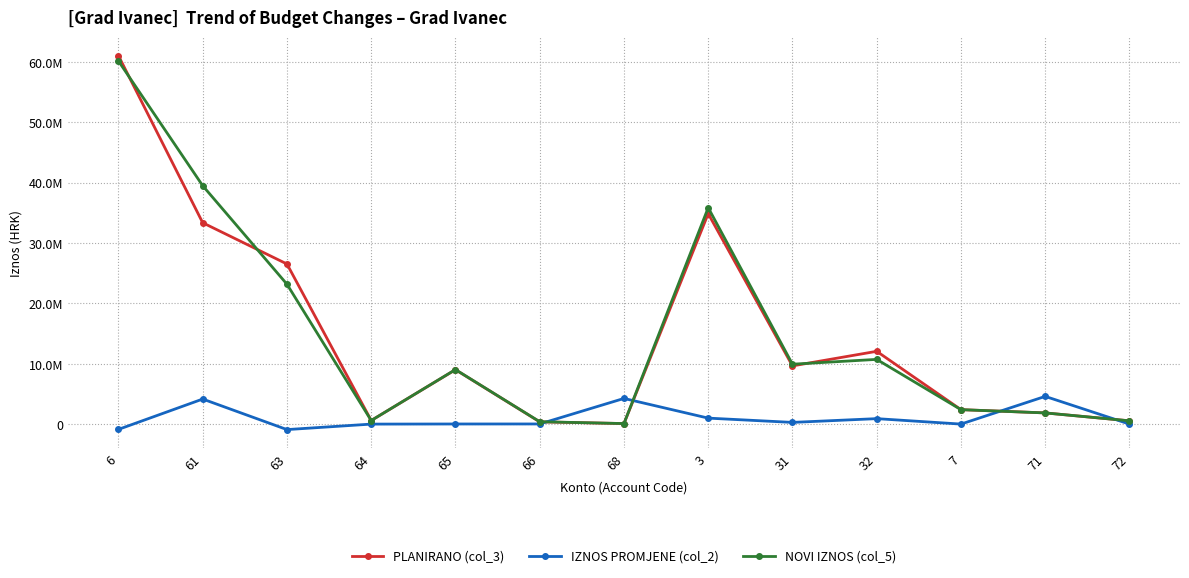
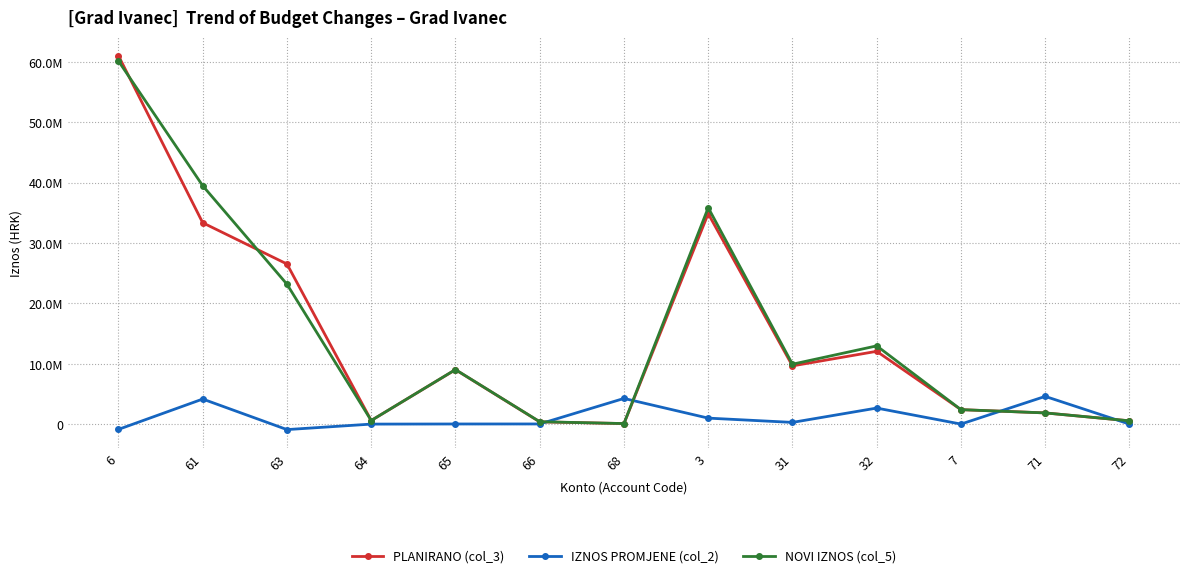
  {
    "PLANIRANO (col_3)": {
      "6": 61000000,
      "61": 33000000,
      "63": 27000000,
      "3": 35000000,
      "32": 12000000
    },
    "IZNOS PROMJENE (col_2)": {
      "6": -1000000,
      "61": 4000000,
      "63": -1000000,
      "64": 0,
      "65": 0,
      "68": 4000000,
      "3": 1000000,
      "31": 0,
-     "32": 1000000,
+     "32": 3000000,
      "7": 0,
      "71": 5000000,
      "72": 0
    },
    "NOVI IZNOS (col_5)": {
      "6": 60000000,
      "61": 39000000,
      "63": 23000000,
      "3": 36000000,
-     "32": 11000000
+     "32": 13000000
    }
  }
